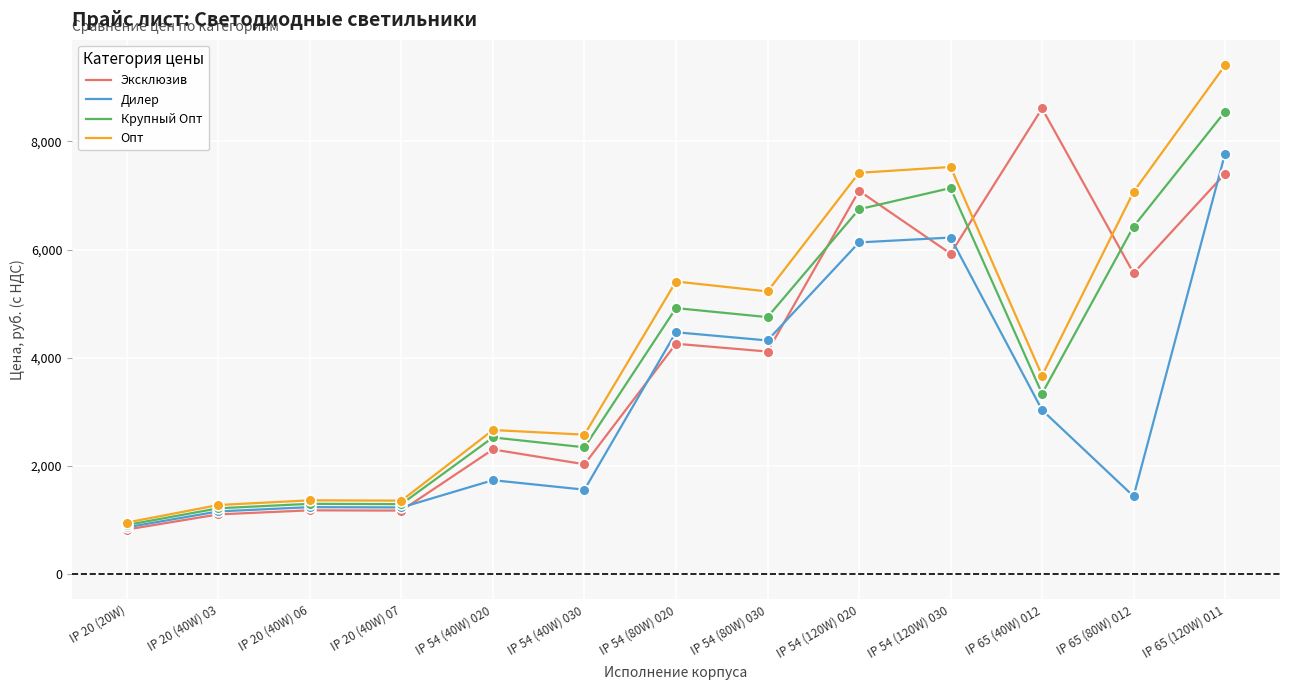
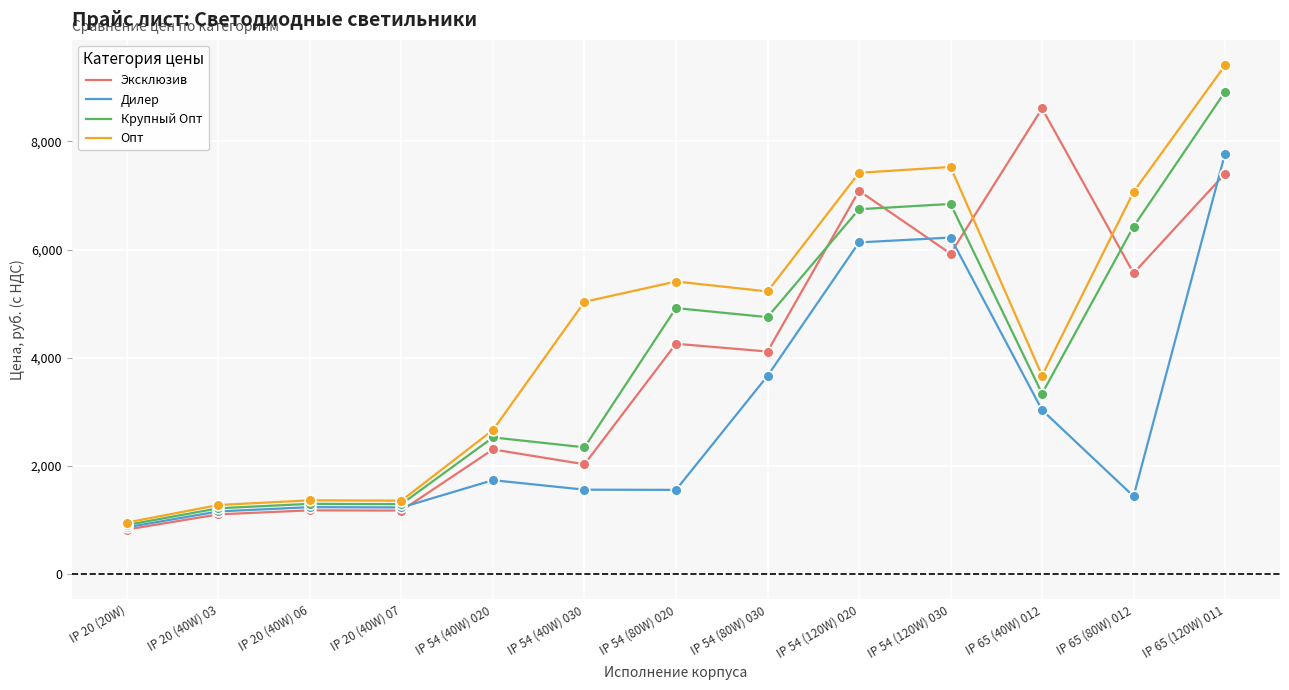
  {
    "Эксклюзив": {
      "IP 20 (40W) 03": "1,100",
      "IP 20 (40W) 06": "1,200",
      "IP 20 (40W) 07": "1,200",
      "IP 54 (40W) 020": "2,300",
      "IP 54 (40W) 030": "2,000",
      "IP 54 (80W) 020": "4,300",
      "IP 54 (80W) 030": "4,100",
      "IP 54 (120W) 020": "7,100",
      "IP 54 (120W) 030": "5,900",
      "IP 65 (40W) 012": "8,600",
      "IP 65 (80W) 012": "5,600",
      "IP 65 (120W) 011": "7,400"
    },
    "Дилер": {
      "IP 20 (40W) 03": "1,200",
      "IP 20 (40W) 06": "1,200",
      "IP 20 (40W) 07": "1,200",
      "IP 54 (40W) 020": "1,700",
      "IP 54 (40W) 030": "1,600",
-     "IP 54 (80W) 020": "4,500",
-     "IP 54 (80W) 030": "4,300",
+     "IP 54 (80W) 020": "1,600",
+     "IP 54 (80W) 030": "3,700",
      "IP 54 (120W) 020": "6,100",
      "IP 54 (120W) 030": "6,200",
      "IP 65 (40W) 012": "3,000",
      "IP 65 (80W) 012": "1,400",
      "IP 65 (120W) 011": "7,800"
    },
    "Крупный Опт": {
      "IP 20 (40W) 03": "1,200",
      "IP 20 (40W) 06": "1,300",
      "IP 20 (40W) 07": "1,300",
      "IP 54 (40W) 020": "2,500",
      "IP 54 (40W) 030": "2,300",
      "IP 54 (80W) 020": "4,900",
      "IP 54 (80W) 030": "4,800",
      "IP 54 (120W) 020": "6,700",
-     "IP 54 (120W) 030": "7,100",
+     "IP 54 (120W) 030": "6,800",
      "IP 65 (40W) 012": "3,300",
      "IP 65 (80W) 012": "6,400",
-     "IP 65 (120W) 011": "8,600"
+     "IP 65 (120W) 011": "8,900"
    },
    "Опт": {
      "IP 20 (40W) 03": "1,300",
      "IP 20 (40W) 06": "1,400",
      "IP 20 (40W) 07": "1,400",
      "IP 54 (40W) 020": "2,700",
-     "IP 54 (40W) 030": "2,600",
+     "IP 54 (40W) 030": "5,000",
      "IP 54 (80W) 020": "5,400",
      "IP 54 (80W) 030": "5,200",
      "IP 54 (120W) 020": "7,400",
      "IP 54 (120W) 030": "7,500",
      "IP 65 (40W) 012": "3,700",
      "IP 65 (80W) 012": "7,100",
      "IP 65 (120W) 011": "9,400"
    }
  }
